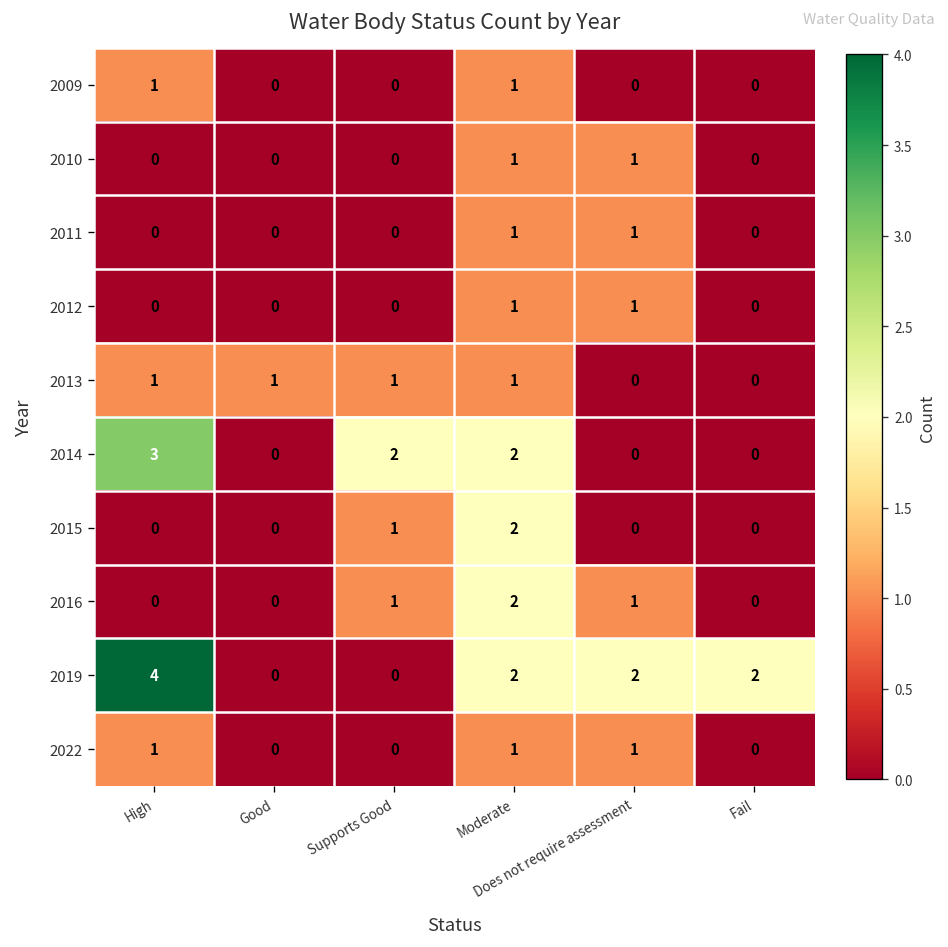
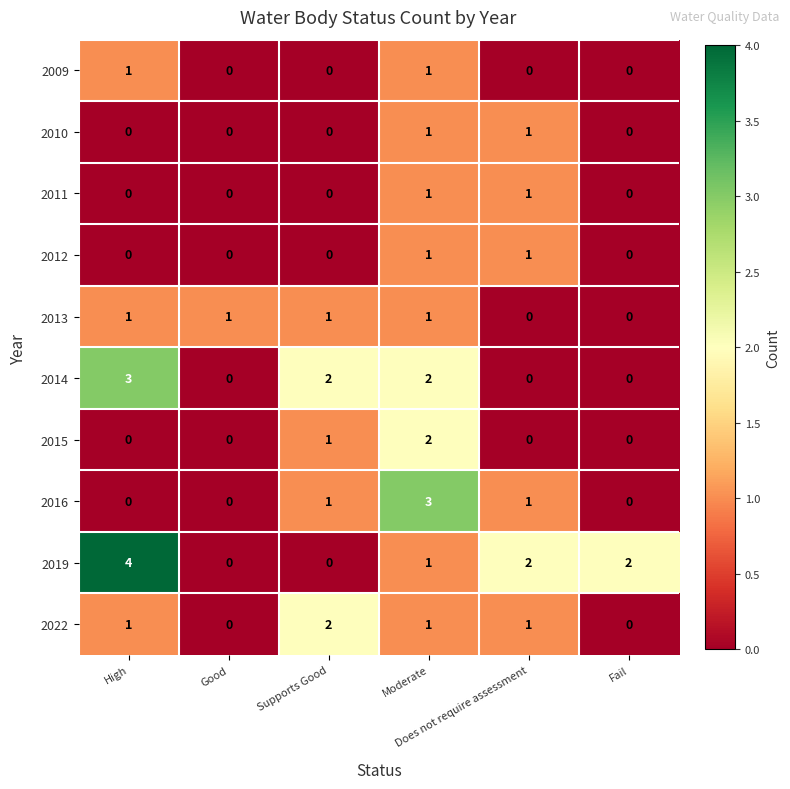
  {
    "2009": {
      "High": 1,
      "Good": 0,
      "Supports Good": 0,
      "Moderate": 1,
      "Does not require assessment": 0,
      "Fail": 0
    },
    "2010": {
      "High": 0,
      "Good": 0,
      "Supports Good": 0,
      "Moderate": 1,
      "Does not require assessment": 1,
      "Fail": 0
    },
    "2011": {
      "High": 0,
      "Good": 0,
      "Supports Good": 0,
      "Moderate": 1,
      "Does not require assessment": 1,
      "Fail": 0
    },
    "2012": {
      "High": 0,
      "Good": 0,
      "Supports Good": 0,
      "Moderate": 1,
      "Does not require assessment": 1,
      "Fail": 0
    },
    "2013": {
      "High": 1,
      "Good": 1,
      "Supports Good": 1,
      "Moderate": 1,
      "Does not require assessment": 0,
      "Fail": 0
    },
    "2014": {
      "High": 3,
      "Good": 0,
      "Supports Good": 2,
      "Moderate": 2,
      "Does not require assessment": 0,
      "Fail": 0
    },
    "2015": {
      "High": 0,
      "Good": 0,
      "Supports Good": 1,
      "Moderate": 2,
      "Does not require assessment": 0,
      "Fail": 0
    },
    "2016": {
      "High": 0,
      "Good": 0,
      "Supports Good": 1,
-     "Moderate": 2,
+     "Moderate": 3,
      "Does not require assessment": 1,
      "Fail": 0
    },
    "2019": {
      "High": 4,
      "Good": 0,
      "Supports Good": 0,
-     "Moderate": 2,
+     "Moderate": 1,
      "Does not require assessment": 2,
      "Fail": 2
    },
    "2022": {
      "High": 1,
      "Good": 0,
-     "Supports Good": 0,
+     "Supports Good": 2,
      "Moderate": 1,
      "Does not require assessment": 1,
      "Fail": 0
    }
  }
